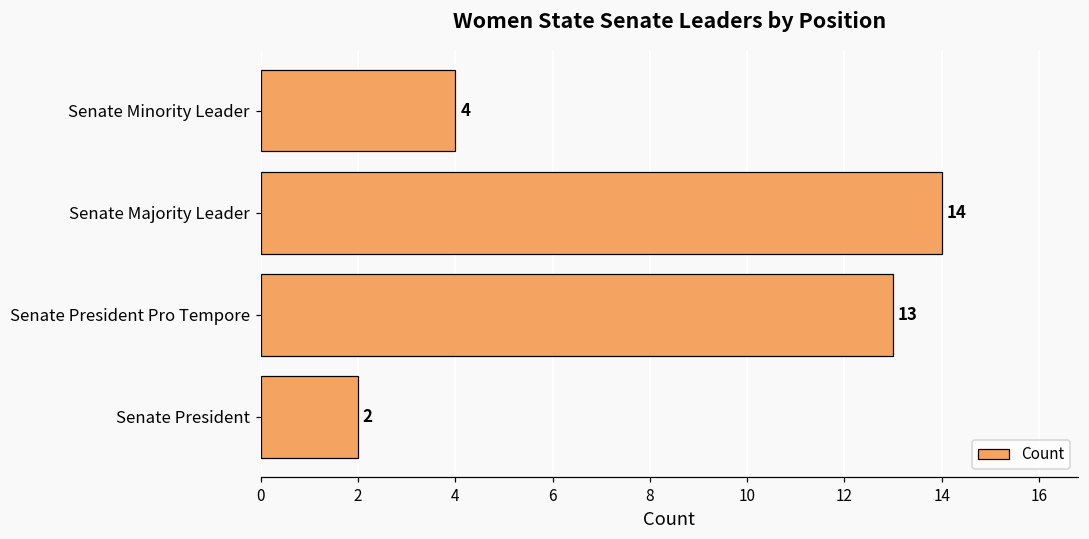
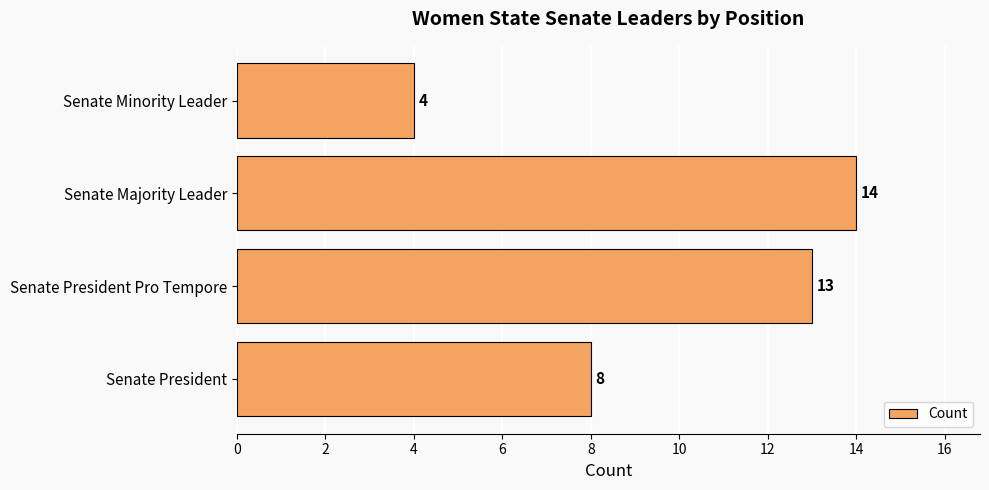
  {
    "Senate Minority Leader": 4,
    "Senate Majority Leader": 14,
    "Senate President Pro Tempore": 13,
-   "Senate President": 2
+   "Senate President": 8
  }
